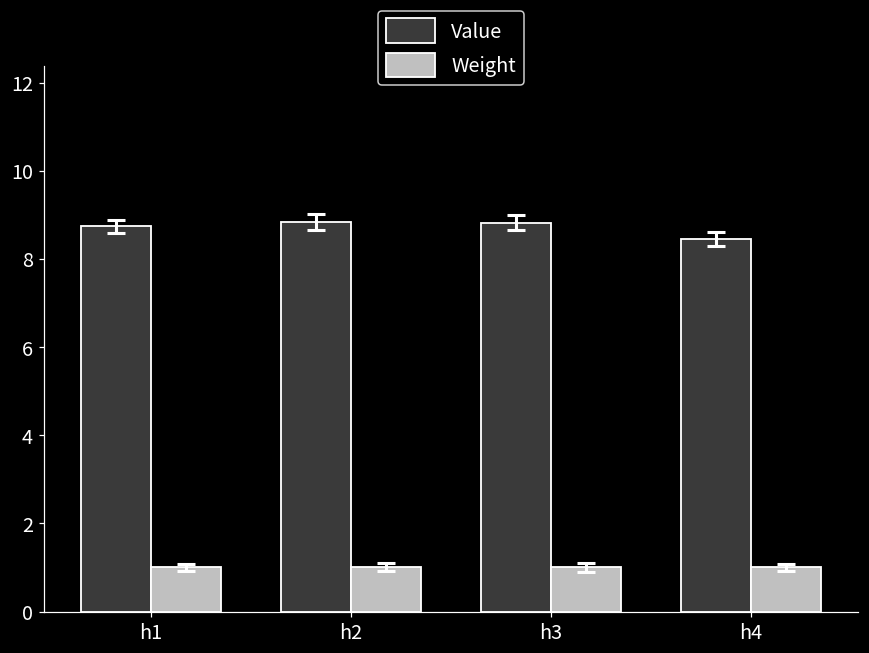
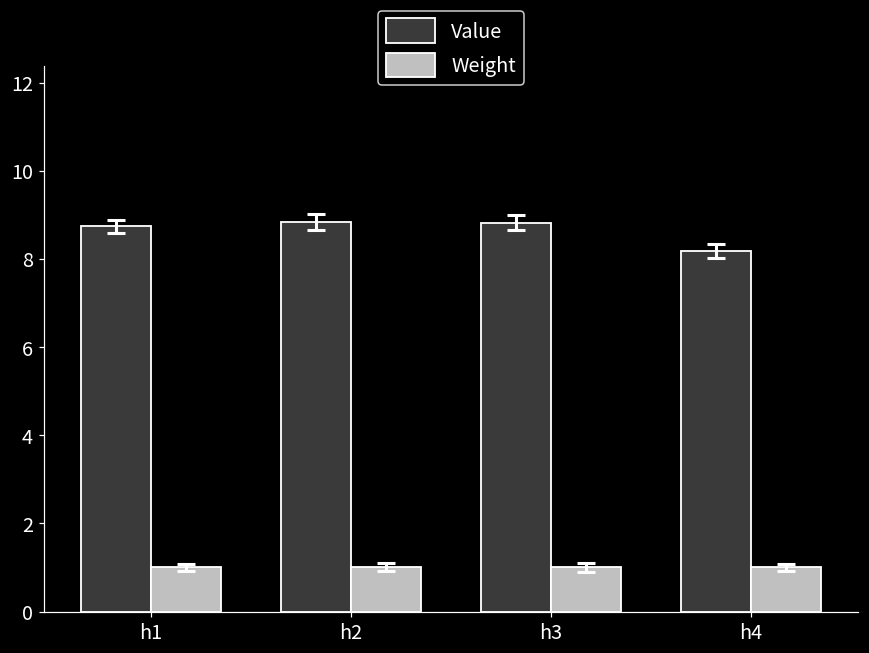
  {
    "Value": {
      "h1": 8.7,
      "h2": 8.8,
      "h3": 8.8,
-     "h4": 8.5
+     "h4": 8.2
    },
    "Weight": {
      "h1": 1.0,
      "h2": 1.0,
      "h3": 1.0,
      "h4": 1.0
    }
  }
